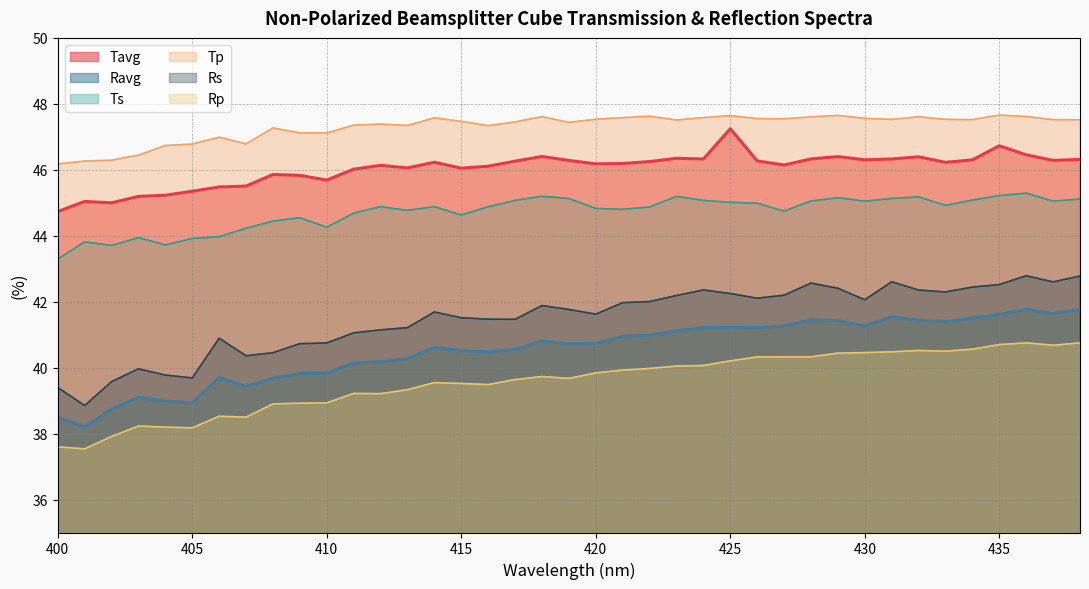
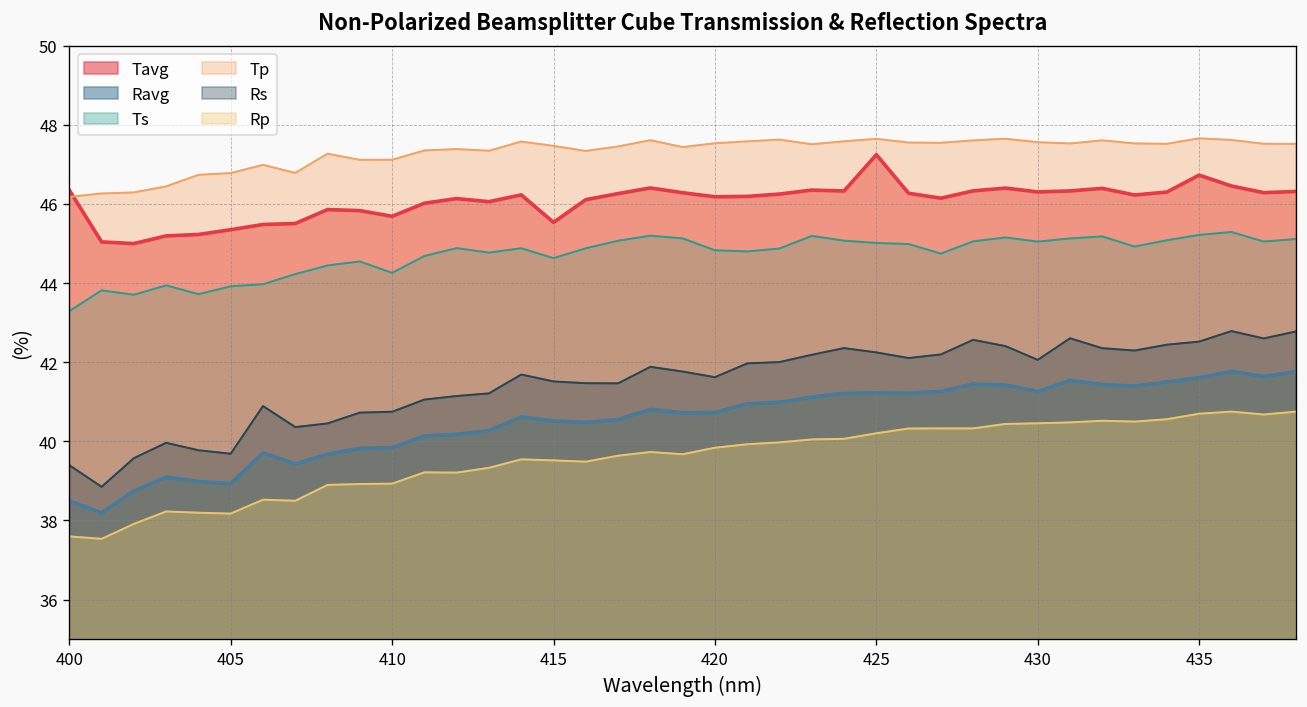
  {
    "Tavg": {
-     "400": 44.7,
+     "400": 46.3,
      "405": 45.3,
      "410": 45.7,
-     "415": 46.0,
+     "415": 45.5,
      "420": 46.2,
      "425": 47.2,
      "430": 46.3,
      "435": 46.7
    }
  }
